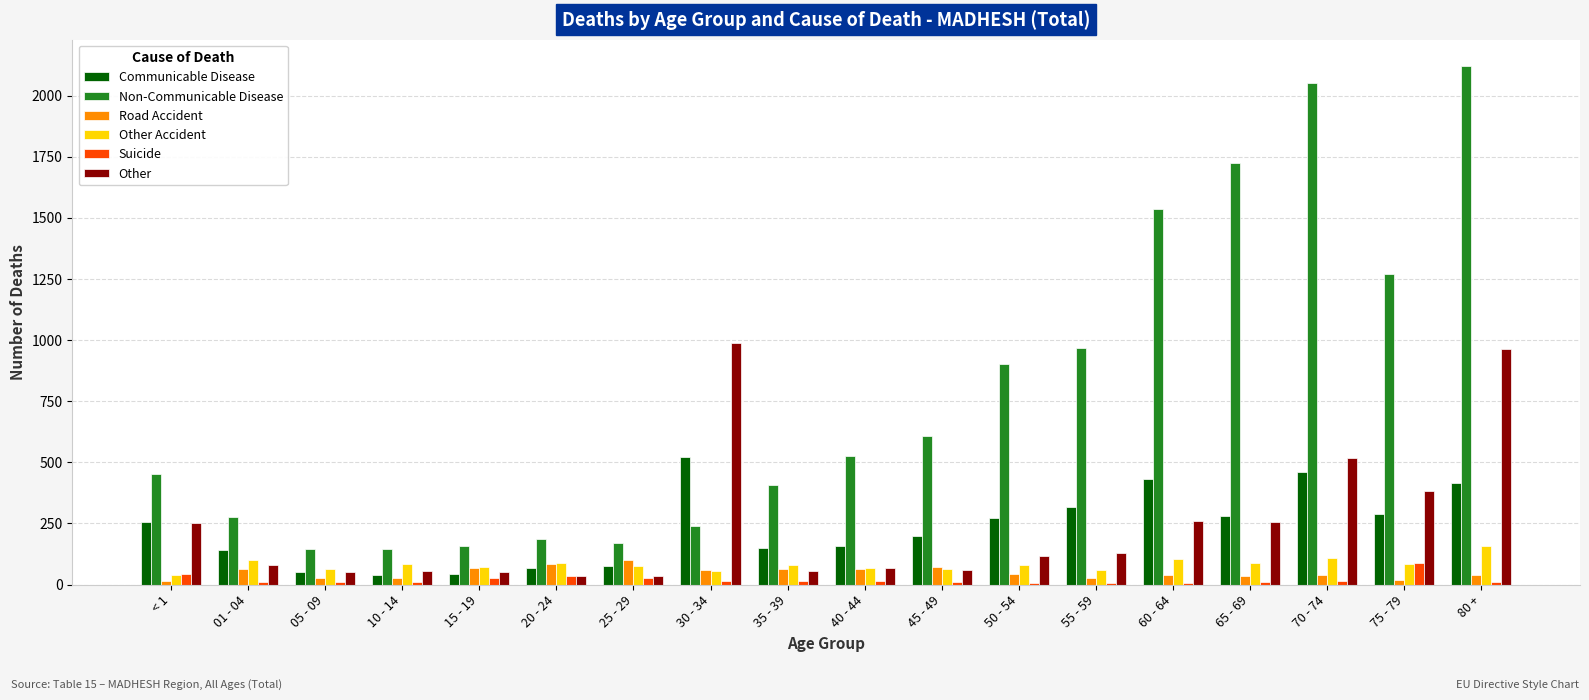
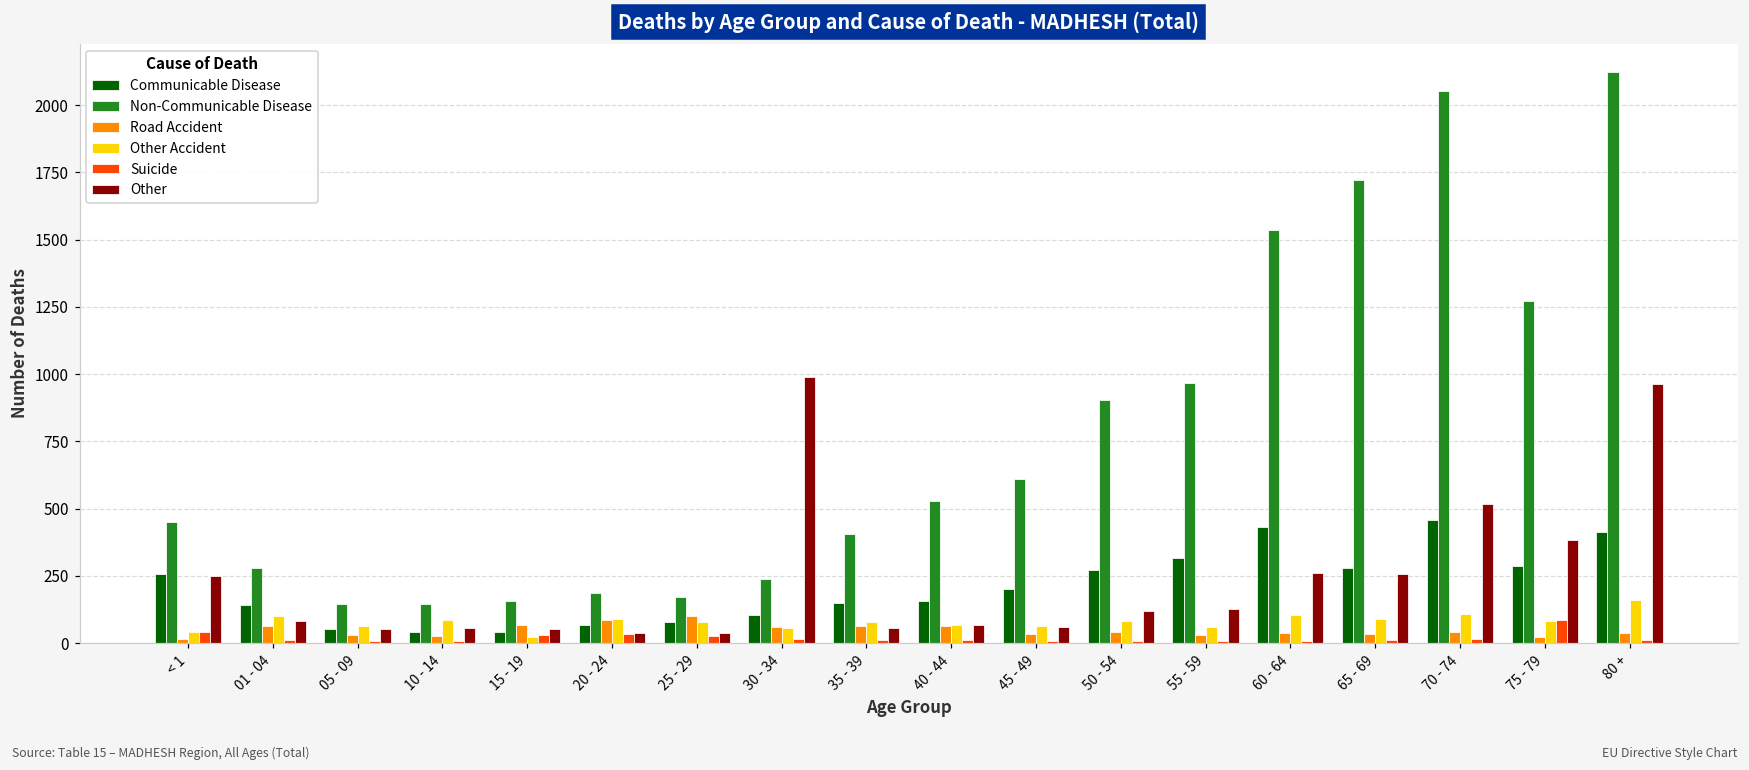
  {
    "Communicable Disease": {
      "< 1": 260,
      "01 - 04": 140,
      "05 - 09": 50,
      "10 - 14": 40,
      "15 - 19": 40,
      "20 - 24": 70,
      "25 - 29": 80,
-     "30 - 34": 520,
+     "30 - 34": 110,
      "35 - 39": 150,
      "40 - 44": 160,
      "45 - 49": 200,
      "50 - 54": 270,
      "55 - 59": 320,
      "60 - 64": 430,
      "65 - 69": 280,
      "70 - 74": 460,
      "75 - 79": 290,
      "80 +": 410
    },
    "Non-Communicable Disease": {
      "< 1": 450,
      "01 - 04": 280,
      "05 - 09": 150,
      "10 - 14": 150,
      "15 - 19": 160,
      "20 - 24": 190,
      "25 - 29": 170,
      "30 - 34": 240,
      "35 - 39": 410,
      "40 - 44": 530,
      "45 - 49": 610,
      "50 - 54": 900,
      "55 - 59": 970,
      "60 - 64": 1540,
      "65 - 69": 1720,
      "70 - 74": 2050,
      "75 - 79": 1270,
      "80 +": 2120
    },
    "Road Accident": {
      "< 1": 20,
      "01 - 04": 70,
      "05 - 09": 30,
      "10 - 14": 30,
      "15 - 19": 70,
      "20 - 24": 90,
      "25 - 29": 100,
      "30 - 34": 60,
      "35 - 39": 60,
      "40 - 44": 60,
-     "45 - 49": 70,
+     "45 - 49": 30,
      "50 - 54": 40,
      "55 - 59": 30,
      "60 - 64": 40,
      "65 - 69": 40,
      "70 - 74": 40,
      "75 - 79": 20,
      "80 +": 40
    },
    "Other Accident": {
      "< 1": 40,
      "01 - 04": 100,
      "05 - 09": 60,
      "10 - 14": 90,
-     "15 - 19": 70,
+     "15 - 19": 20,
      "20 - 24": 90,
      "25 - 29": 80,
      "30 - 34": 60,
      "35 - 39": 80,
      "40 - 44": 70,
      "45 - 49": 70,
      "50 - 54": 80,
      "55 - 59": 60,
      "60 - 64": 110,
      "65 - 69": 90,
      "70 - 74": 110,
      "75 - 79": 80,
      "80 +": 160
    },
    "Suicide": {
      "< 1": 40,
      "15 - 19": 30,
      "20 - 24": 40,
      "25 - 29": 30,
      "30 - 34": 10,
      "35 - 39": 10,
      "40 - 44": 10,
      "65 - 69": 10,
      "70 - 74": 20,
      "75 - 79": 90,
      "80 +": 10
    },
    "Other": {
      "< 1": 250,
      "01 - 04": 80,
      "05 - 09": 50,
      "10 - 14": 60,
      "15 - 19": 50,
      "20 - 24": 40,
      "25 - 29": 40,
      "30 - 34": 990,
      "35 - 39": 60,
      "40 - 44": 70,
      "45 - 49": 60,
      "50 - 54": 120,
      "55 - 59": 130,
      "60 - 64": 260,
      "65 - 69": 260,
      "70 - 74": 520,
      "75 - 79": 380,
      "80 +": 960
    }
  }
